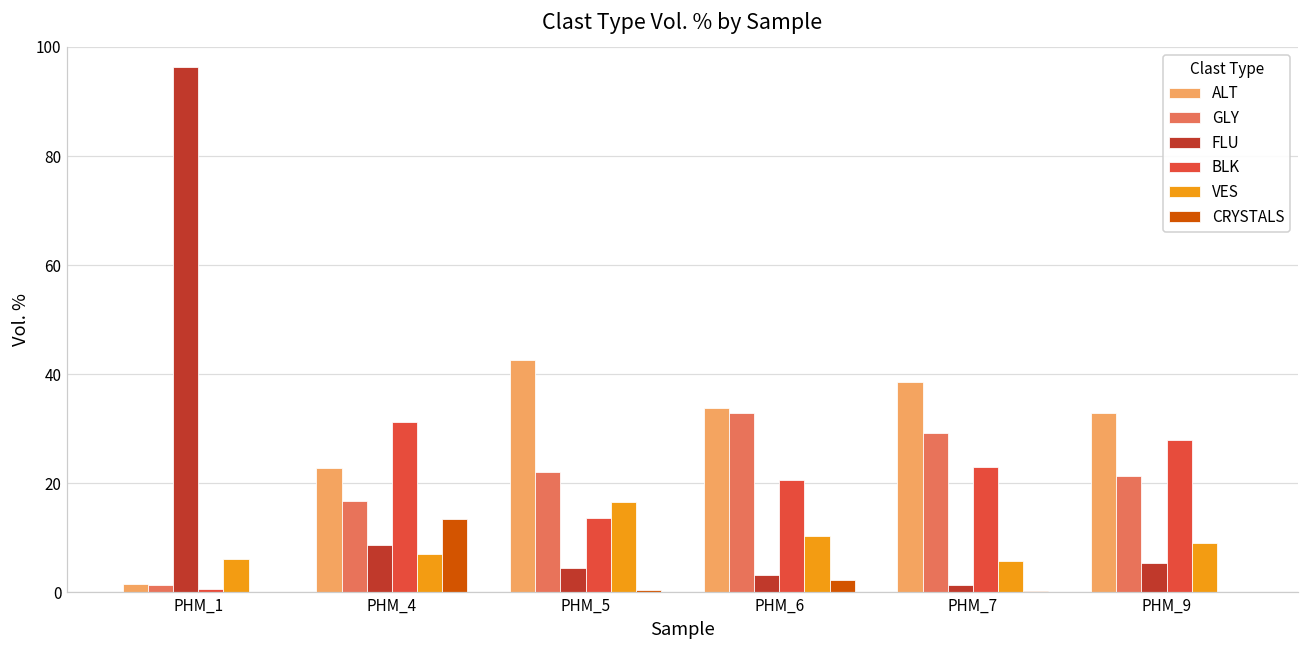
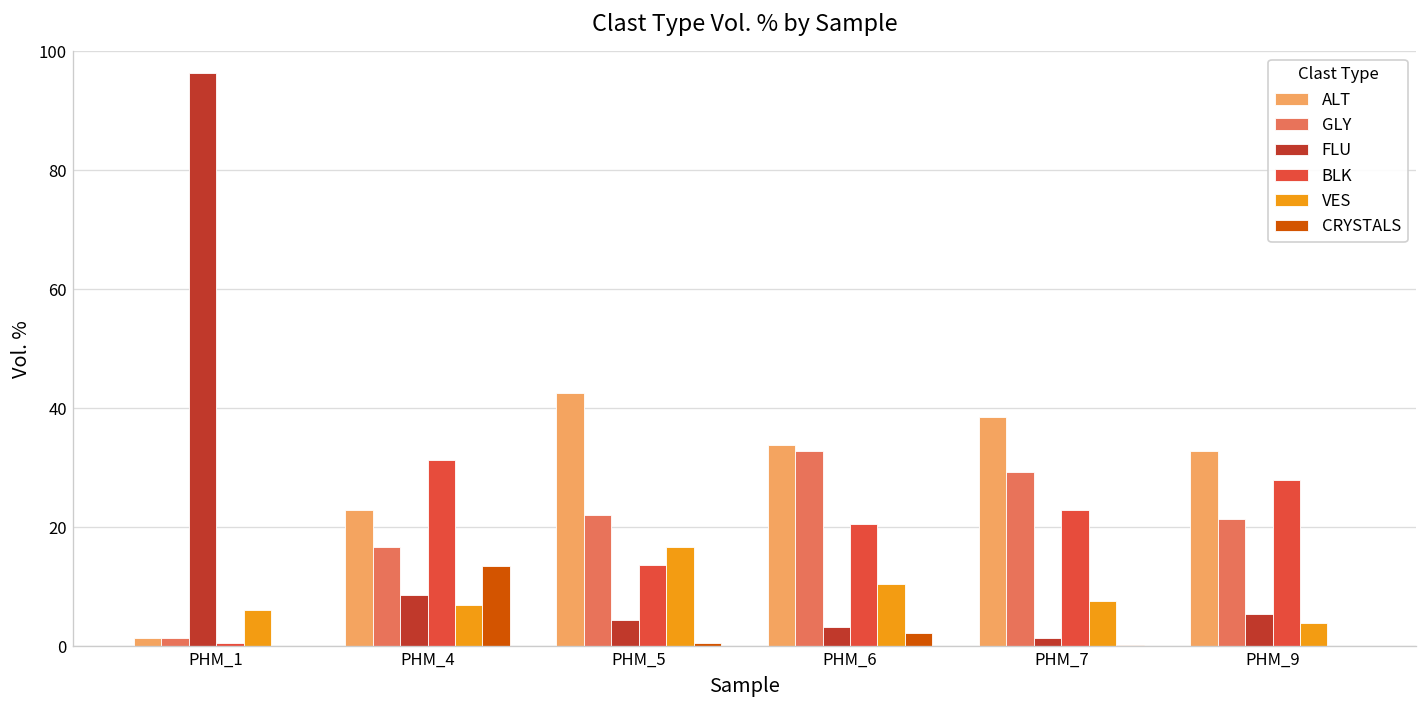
  {
    "VES": {
      "PHM_1": 6,
      "PHM_4": 7,
      "PHM_5": 17,
      "PHM_6": 10,
-     "PHM_7": 6,
-     "PHM_9": 9
+     "PHM_7": 8,
+     "PHM_9": 4
    }
  }
